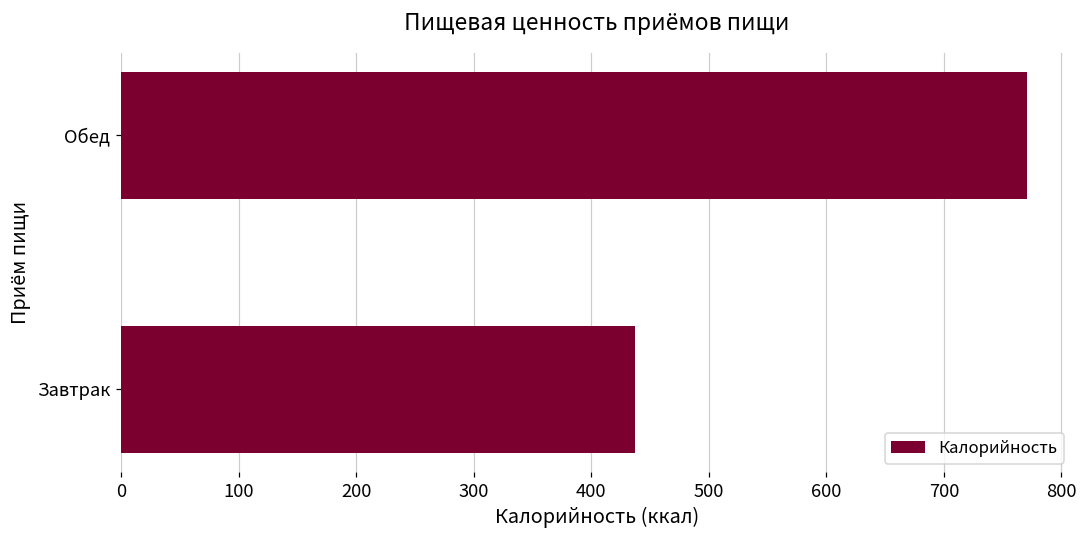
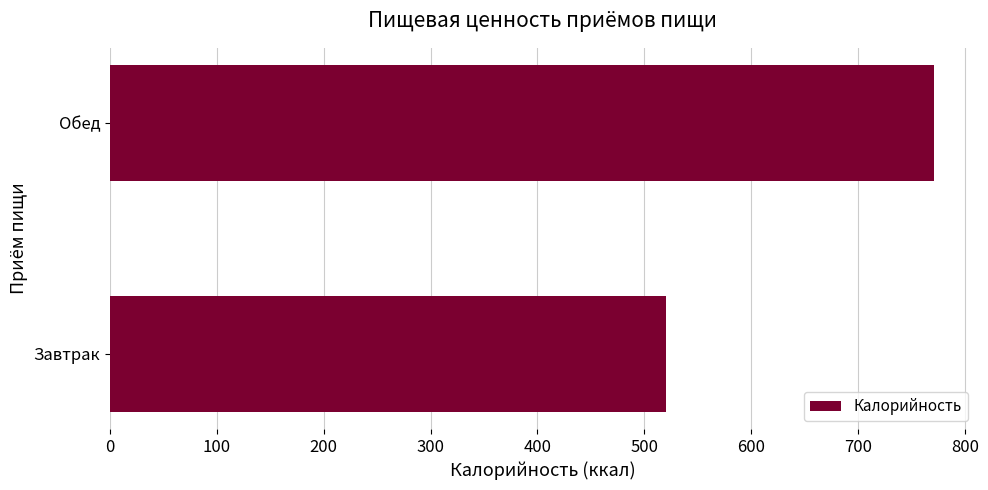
  {
    "Обед": 771,
-   "Завтрак": 437
+   "Завтрак": 520
  }
